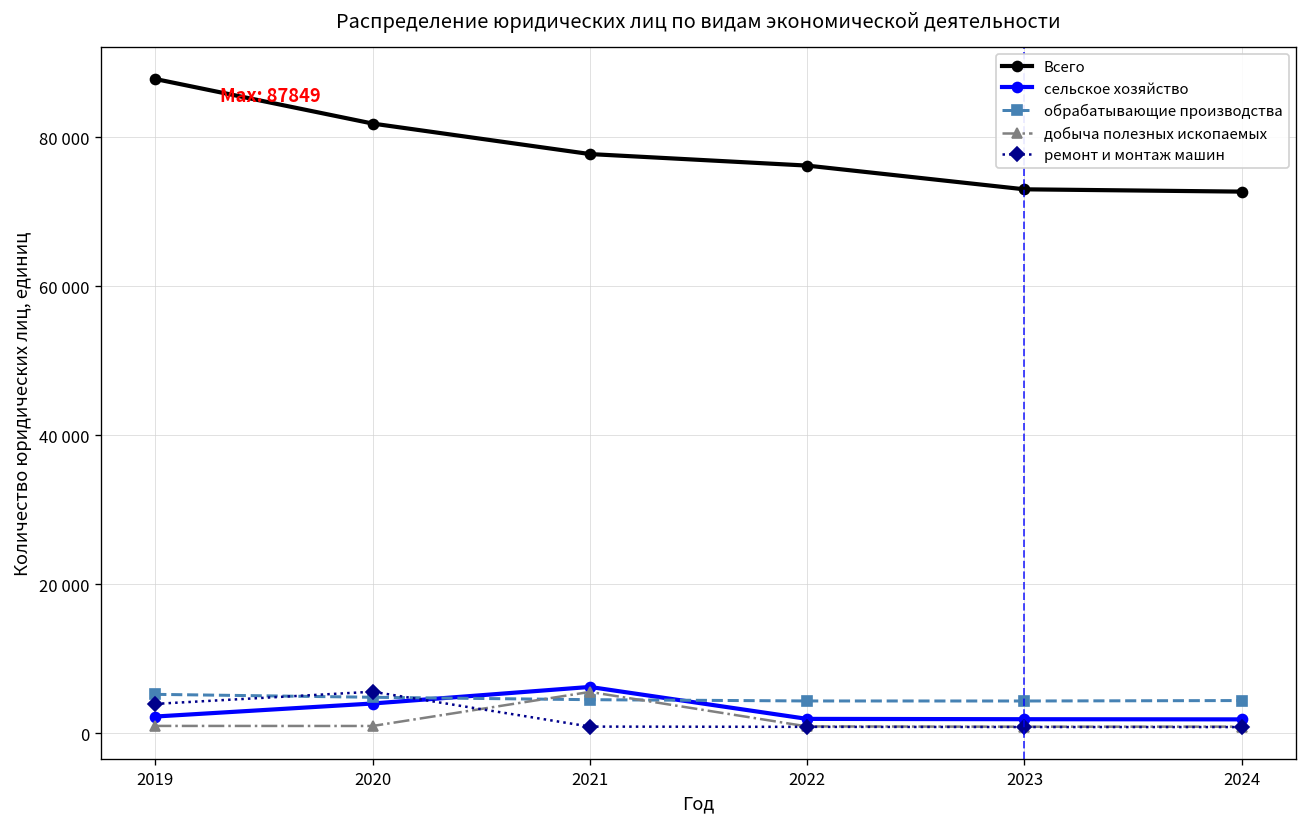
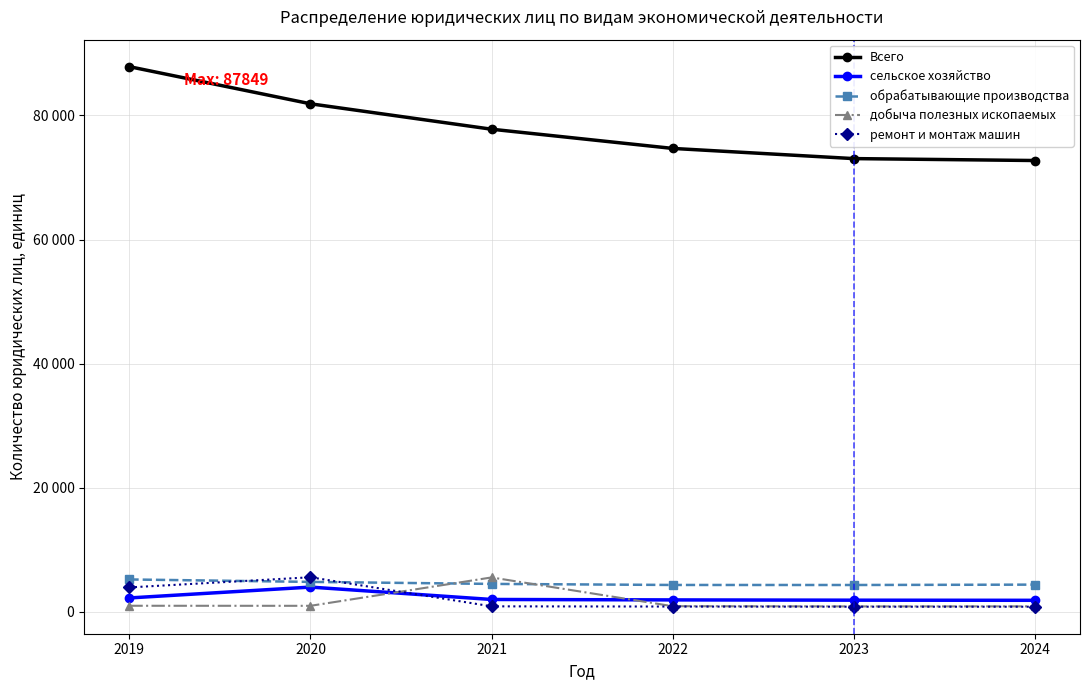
  {
    "Всего": {
      "2019": 88000,
      "2020": 82000,
      "2021": 78000,
-     "2022": 76000,
+     "2022": 75000,
      "2023": 73000,
      "2024": 73000
    },
    "сельское хозяйство": {
      "2019": 2000,
      "2020": 4000,
-     "2021": 6000,
+     "2021": 2000,
      "2022": 2000,
      "2023": 2000,
      "2024": 2000
    },
    "обрабатывающие производства": {
      "2019": 5000,
      "2020": 5000,
      "2021": 5000,
      "2022": 4000,
      "2023": 4000,
      "2024": 4000
    },
    "добыча полезных ископаемых": {
      "2019": 1000,
      "2020": 1000,
      "2021": 6000
    },
    "ремонт и монтаж машин": {
      "2019": 4000,
      "2020": 6000,
      "2021": 1000
    }
  }
